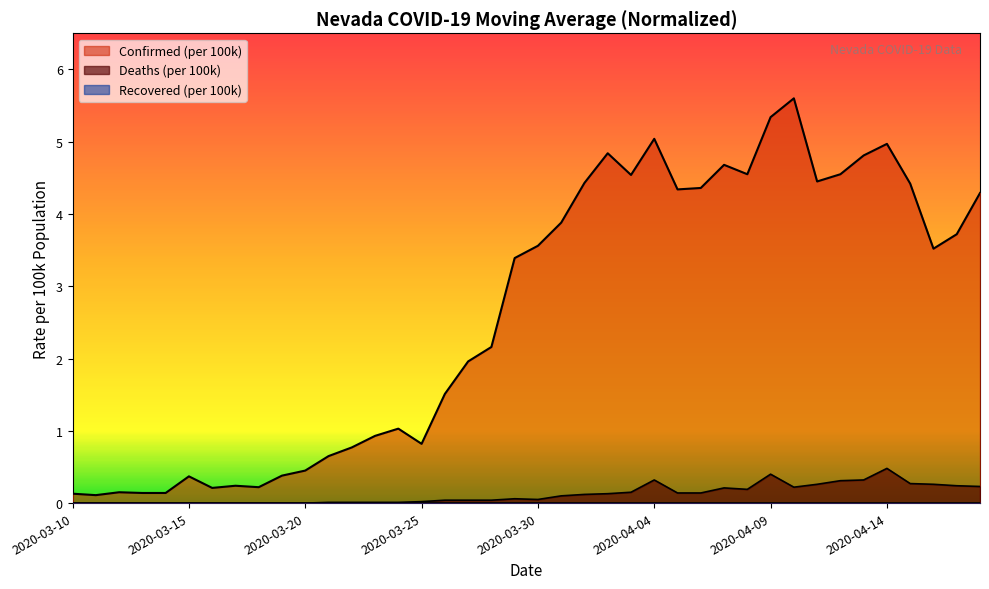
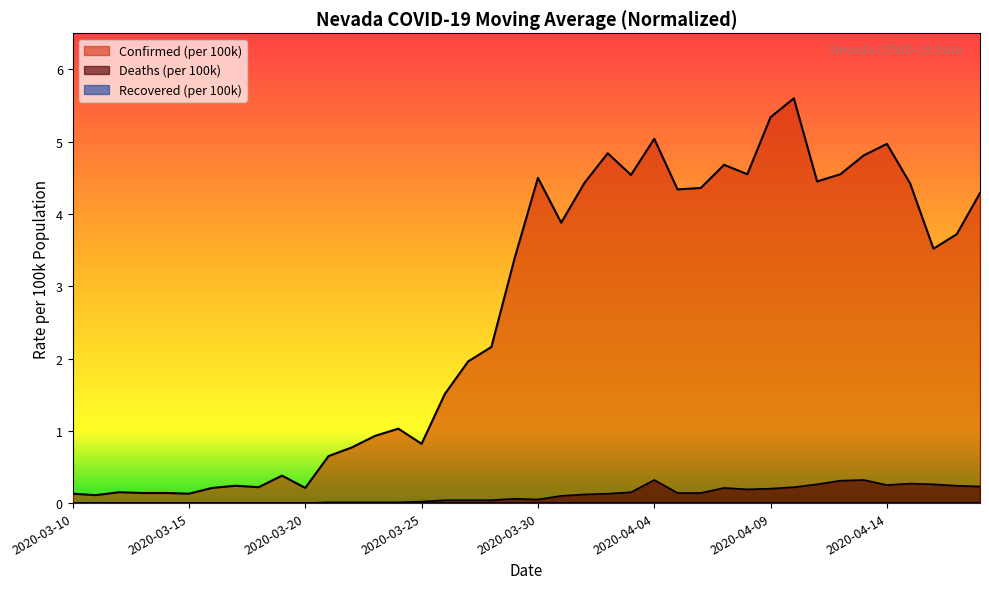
  {
    "Confirmed (per 100k)": {
      "2020-03-10": 0.1,
-     "2020-03-15": 0.4,
-     "2020-03-20": 0.5,
+     "2020-03-15": 0.1,
+     "2020-03-20": 0.2,
      "2020-03-25": 0.8,
-     "2020-03-30": 3.6,
+     "2020-03-30": 4.5,
      "2020-04-04": 5.0,
      "2020-04-09": 5.3,
      "2020-04-14": 5.0
    },
    "Deaths (per 100k)": {
      "2020-03-30": 0.1,
      "2020-04-04": 0.3,
-     "2020-04-09": 0.4,
-     "2020-04-14": 0.5
+     "2020-04-09": 0.2,
+     "2020-04-14": 0.3
    },
    "Recovered (per 100k)": {
      "2020-03-30": 0.0,
      "2020-04-04": 0.0,
      "2020-04-09": 0.0,
      "2020-04-14": 0.0
    }
  }
